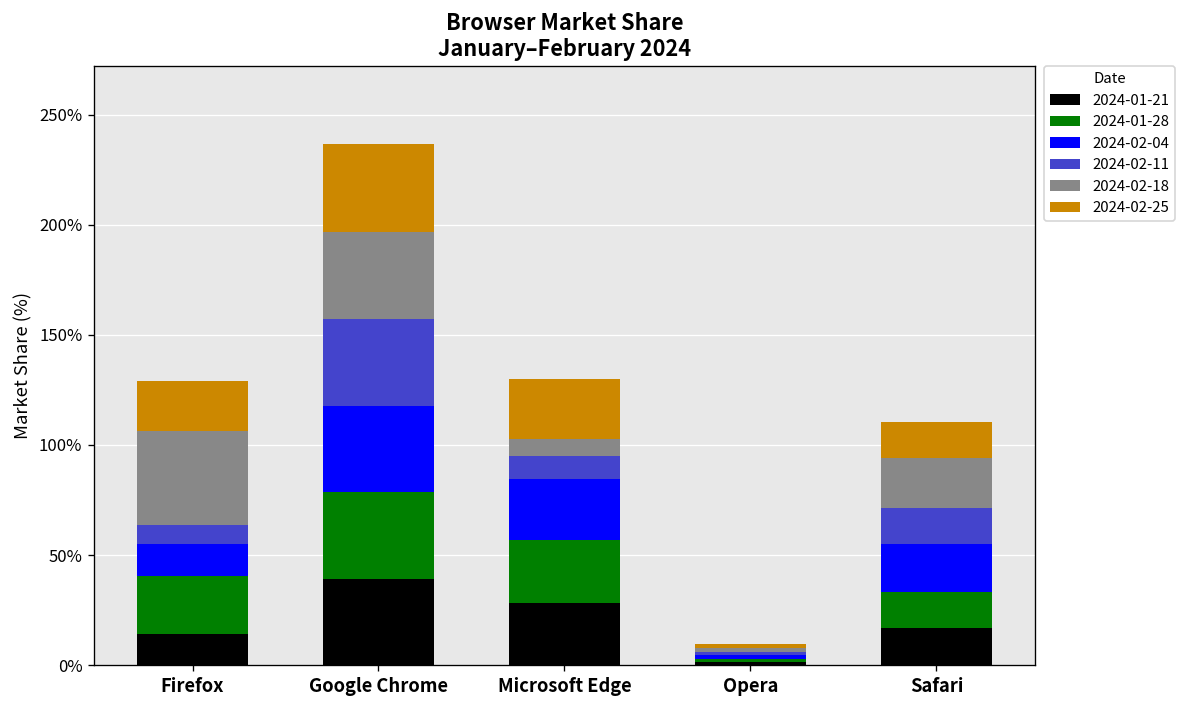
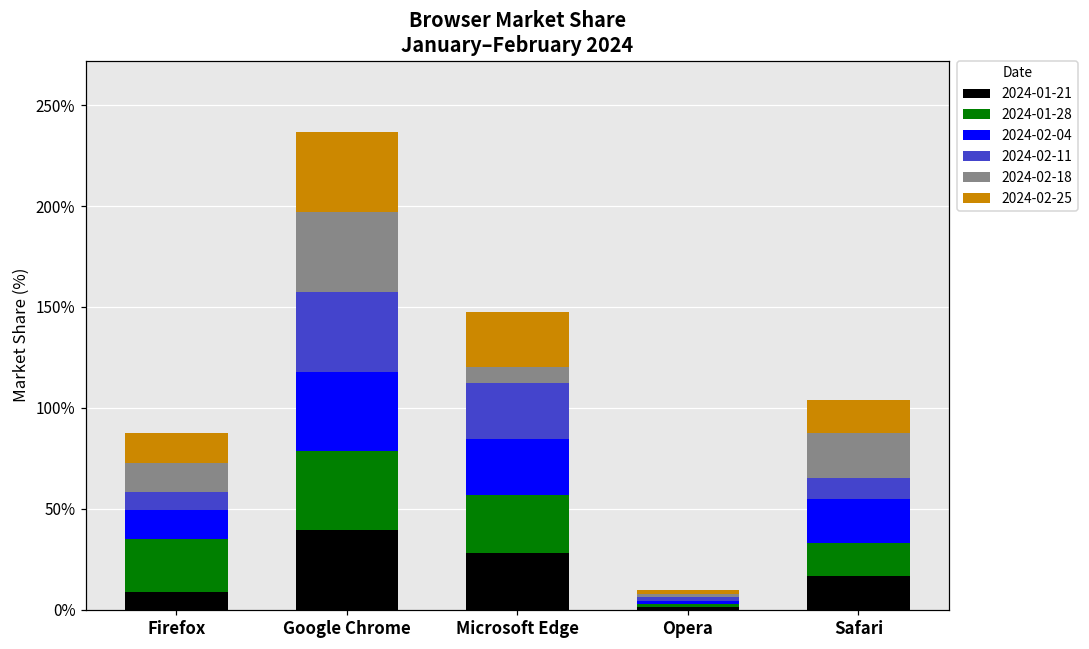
  {
    "2024-01-21": {
-     "Firefox": "14%",
+     "Firefox": "9%",
      "Google Chrome": "39%",
      "Microsoft Edge": "28%",
      "Opera": "1%",
      "Safari": "17%"
    },
    "2024-01-28": {
      "Firefox": "26%",
      "Google Chrome": "39%",
      "Microsoft Edge": "29%",
      "Opera": "1%",
      "Safari": "16%"
    },
    "2024-02-04": {
      "Firefox": "14%",
      "Google Chrome": "39%",
      "Microsoft Edge": "28%",
      "Opera": "2%",
      "Safari": "22%"
    },
    "2024-02-11": {
      "Firefox": "9%",
      "Google Chrome": "39%",
-     "Microsoft Edge": "10%",
+     "Microsoft Edge": "28%",
      "Opera": "2%",
-     "Safari": "17%"
+     "Safari": "10%"
    },
    "2024-02-18": {
-     "Firefox": "43%",
+     "Firefox": "15%",
      "Google Chrome": "40%",
      "Microsoft Edge": "8%",
      "Opera": "2%",
      "Safari": "22%"
    },
    "2024-02-25": {
-     "Firefox": "23%",
+     "Firefox": "15%",
      "Google Chrome": "40%",
      "Microsoft Edge": "27%",
      "Opera": "2%",
      "Safari": "16%"
    }
  }
